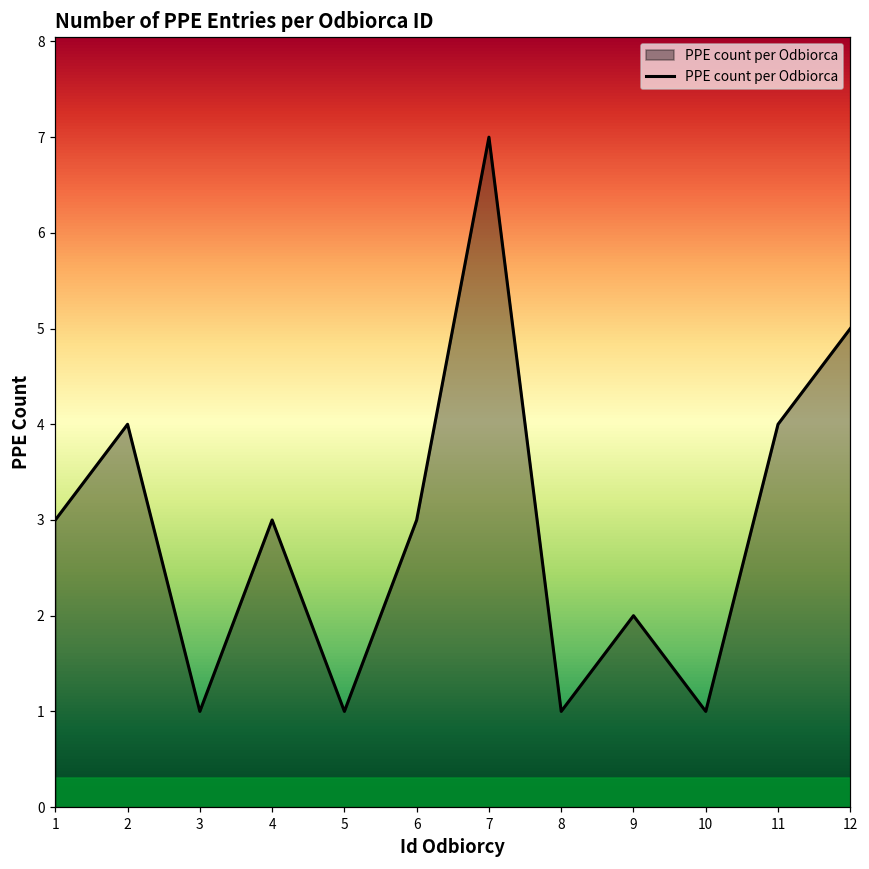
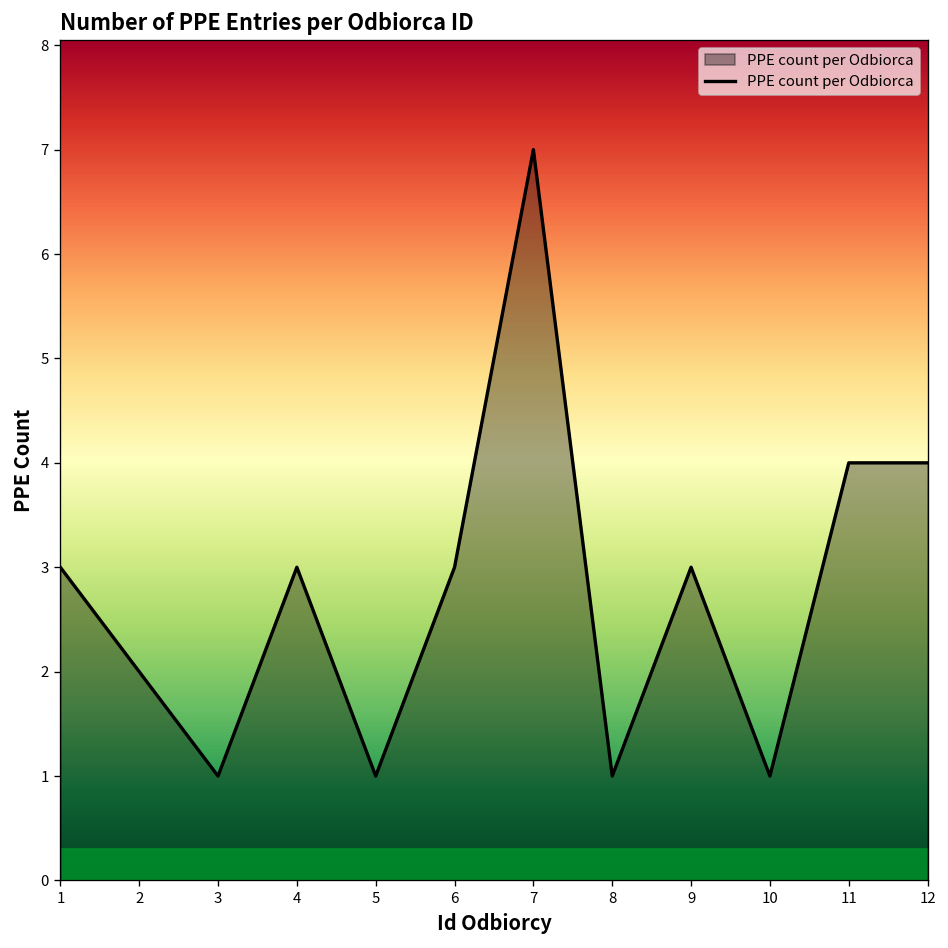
  {
    "1": 3,
-   "2": 4,
+   "2": 2,
    "3": 1,
    "4": 3,
    "5": 1,
    "6": 3,
    "7": 7,
    "8": 1,
-   "9": 2,
+   "9": 3,
    "10": 1,
    "11": 4,
-   "12": 5
+   "12": 4
  }
